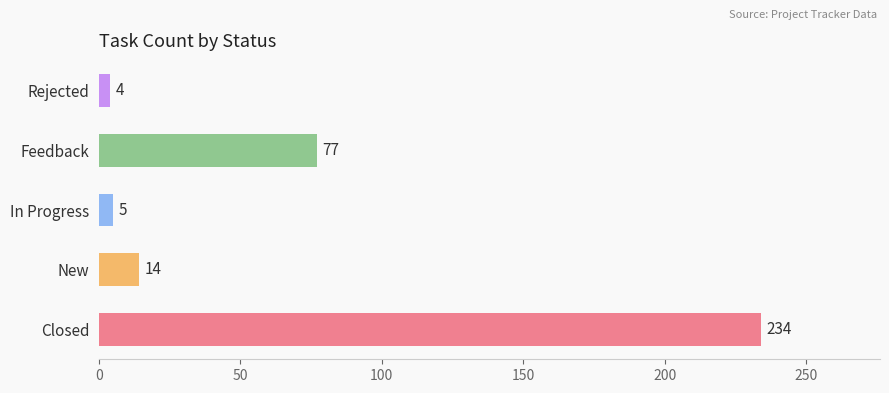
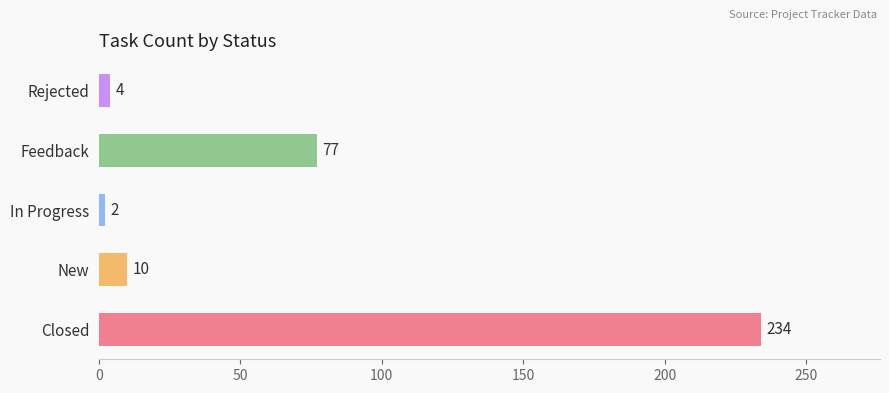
  {
    "Rejected": 4,
    "Feedback": 77,
-   "In Progress": 5,
-   "New": 14,
+   "In Progress": 2,
+   "New": 10,
    "Closed": 234
  }
